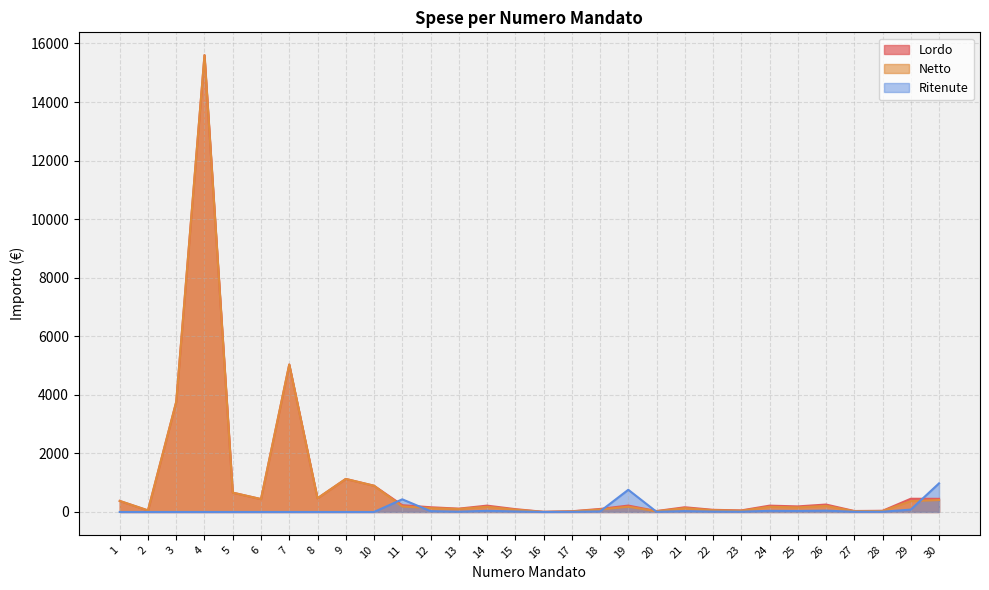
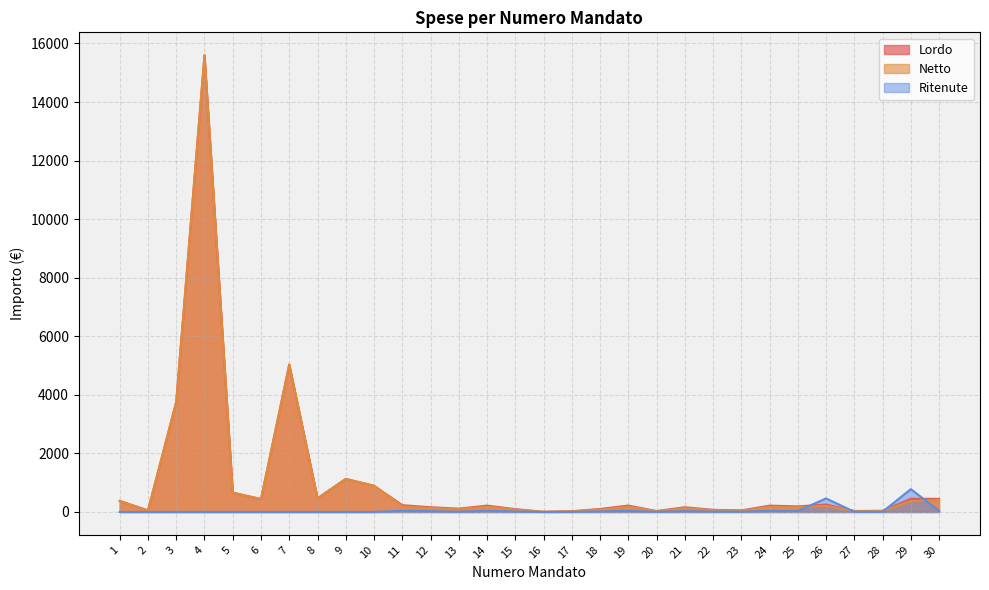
  {
    "Ritenute": {
      "1": 0,
      "3": 0,
      "4": 0,
      "5": 0,
      "6": 0,
      "7": 0,
      "8": 0,
      "9": 0,
      "10": 0,
-     "11": 400,
+     "11": 0,
      "12": 0,
      "13": 0,
      "14": 0,
-     "19": 800,
+     "19": 0,
      "21": 0,
      "24": 0,
      "25": 0,
-     "26": 0,
-     "29": 100,
-     "30": 1000
+     "26": 500,
+     "29": 800,
+     "30": 0
    }
  }
